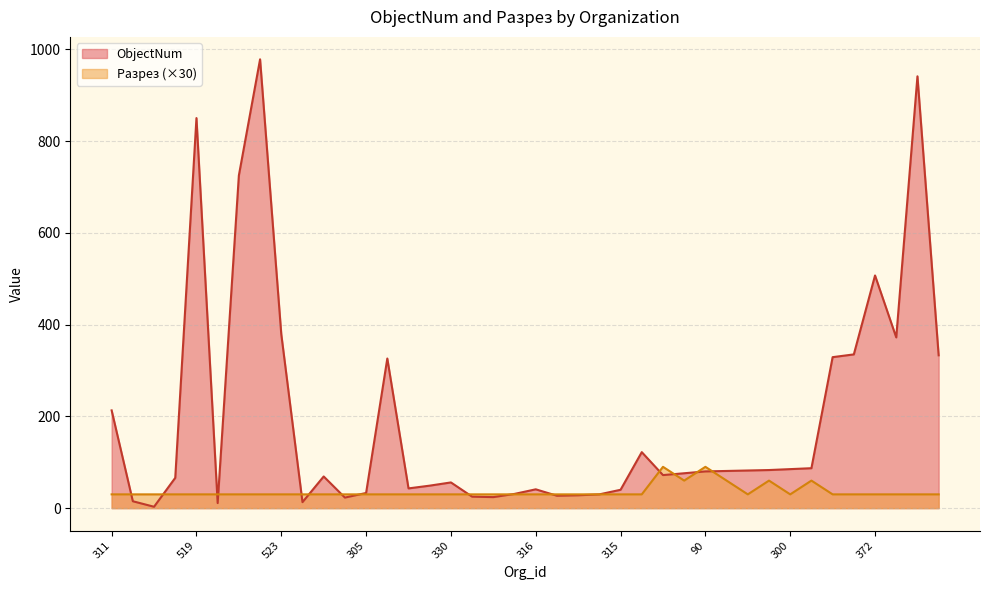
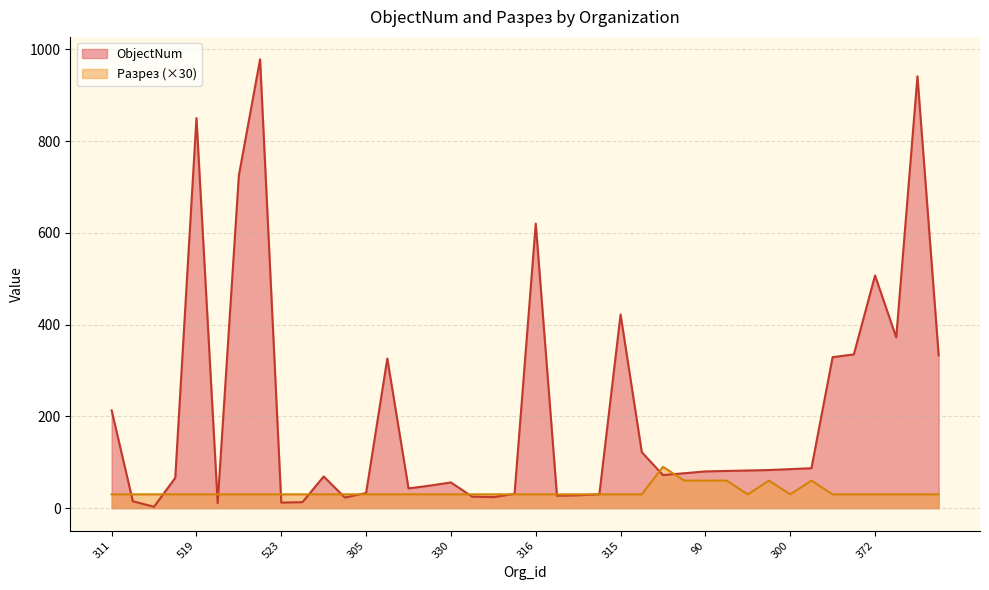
  {
    "ObjectNum": {
      "311": 210,
      "519": 850,
-     "523": 380,
+     "523": 10,
      "330": 60,
-     "316": 40,
-     "315": 40,
+     "316": 620,
+     "315": 420,
      "90": 80,
      "300": 90,
      "372": 510
    },
    "Разрез (×30)": {
      "311": 30,
      "519": 30,
      "523": 30,
      "330": 30,
      "316": 30,
      "315": 30,
-     "90": 90,
+     "90": 60,
      "300": 30,
      "372": 30
    }
  }
